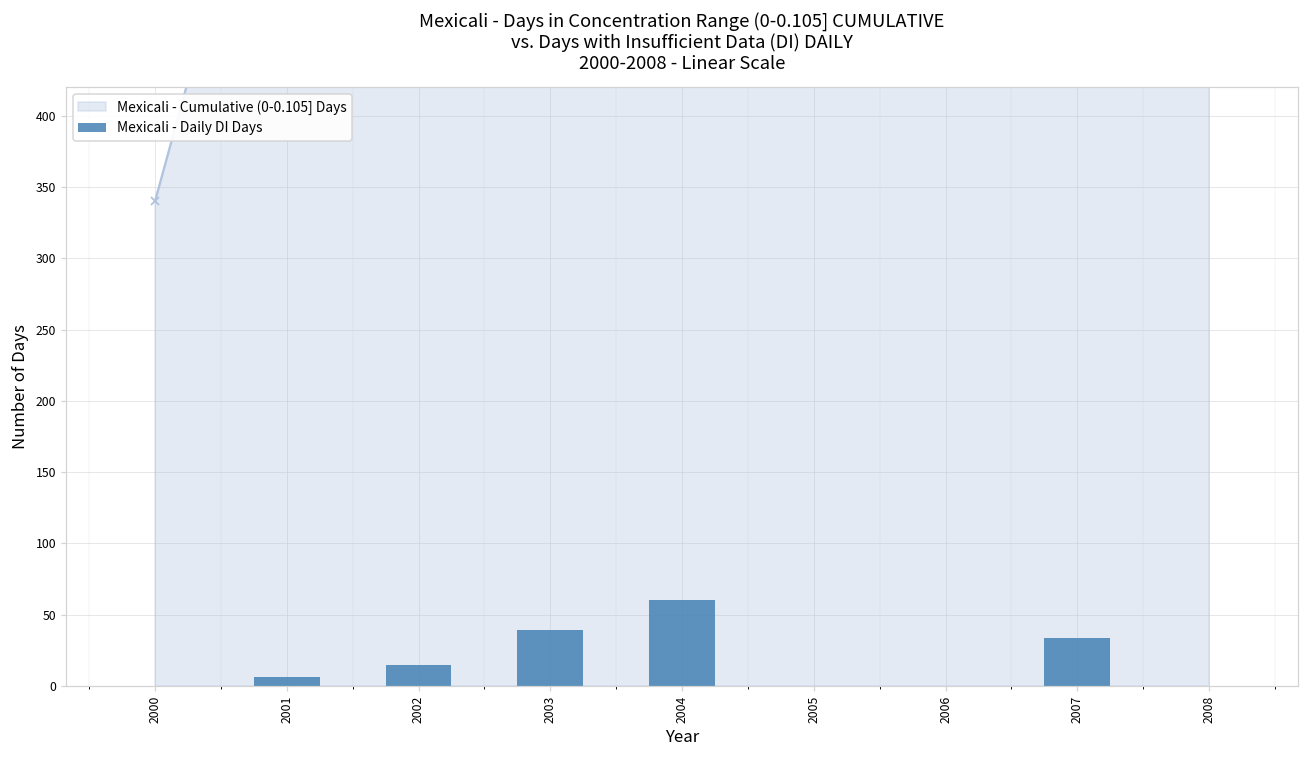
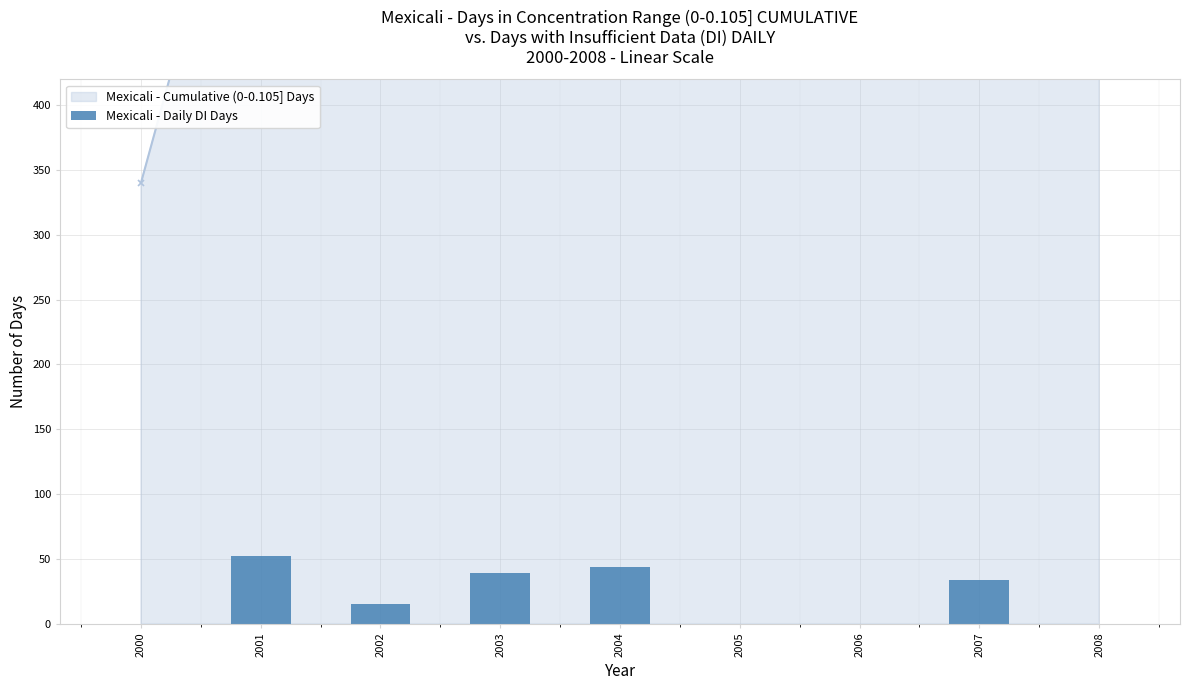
  {
    "Mexicali - Cumulative (0-0.105] Days": {
      "2000": 340
    },
    "Mexicali - Daily DI Days": {
      "2000": 0,
-     "2001": 6,
+     "2001": 52,
      "2002": 15,
      "2003": 39,
-     "2004": 60,
+     "2004": 44,
      "2005": 0,
      "2006": 0,
      "2007": 34,
      "2008": 0
    }
  }
